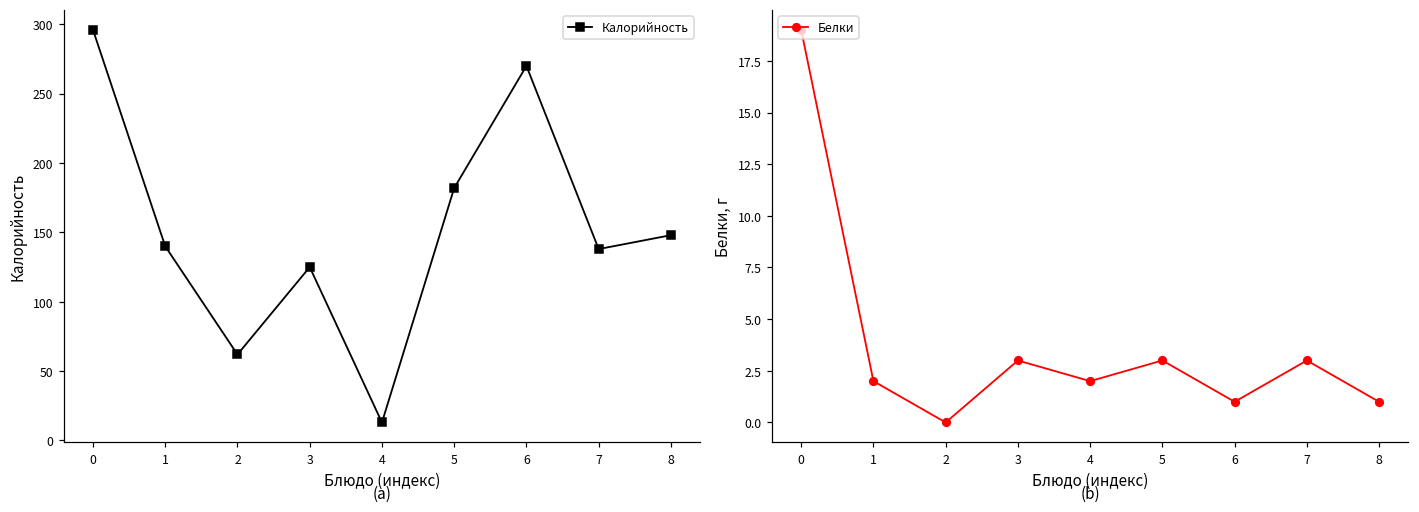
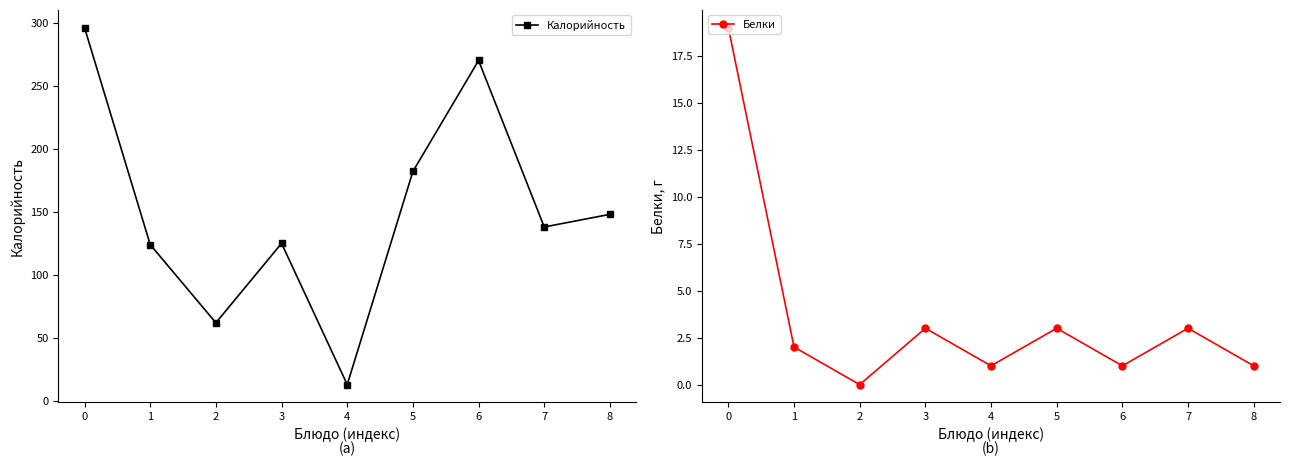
  {
    "(a)": {
      "0": 296,
-     "1": 140,
+     "1": 124,
      "2": 62,
      "3": 125,
      "4": 13,
      "5": 182,
      "6": 270,
      "7": 138,
      "8": 148
    },
    "(b)": {
      "1": 2,
      "2": 0,
      "3": 3,
-     "4": 2,
+     "4": 1,
      "5": 3,
      "6": 1,
      "7": 3,
      "8": 1
    }
  }
